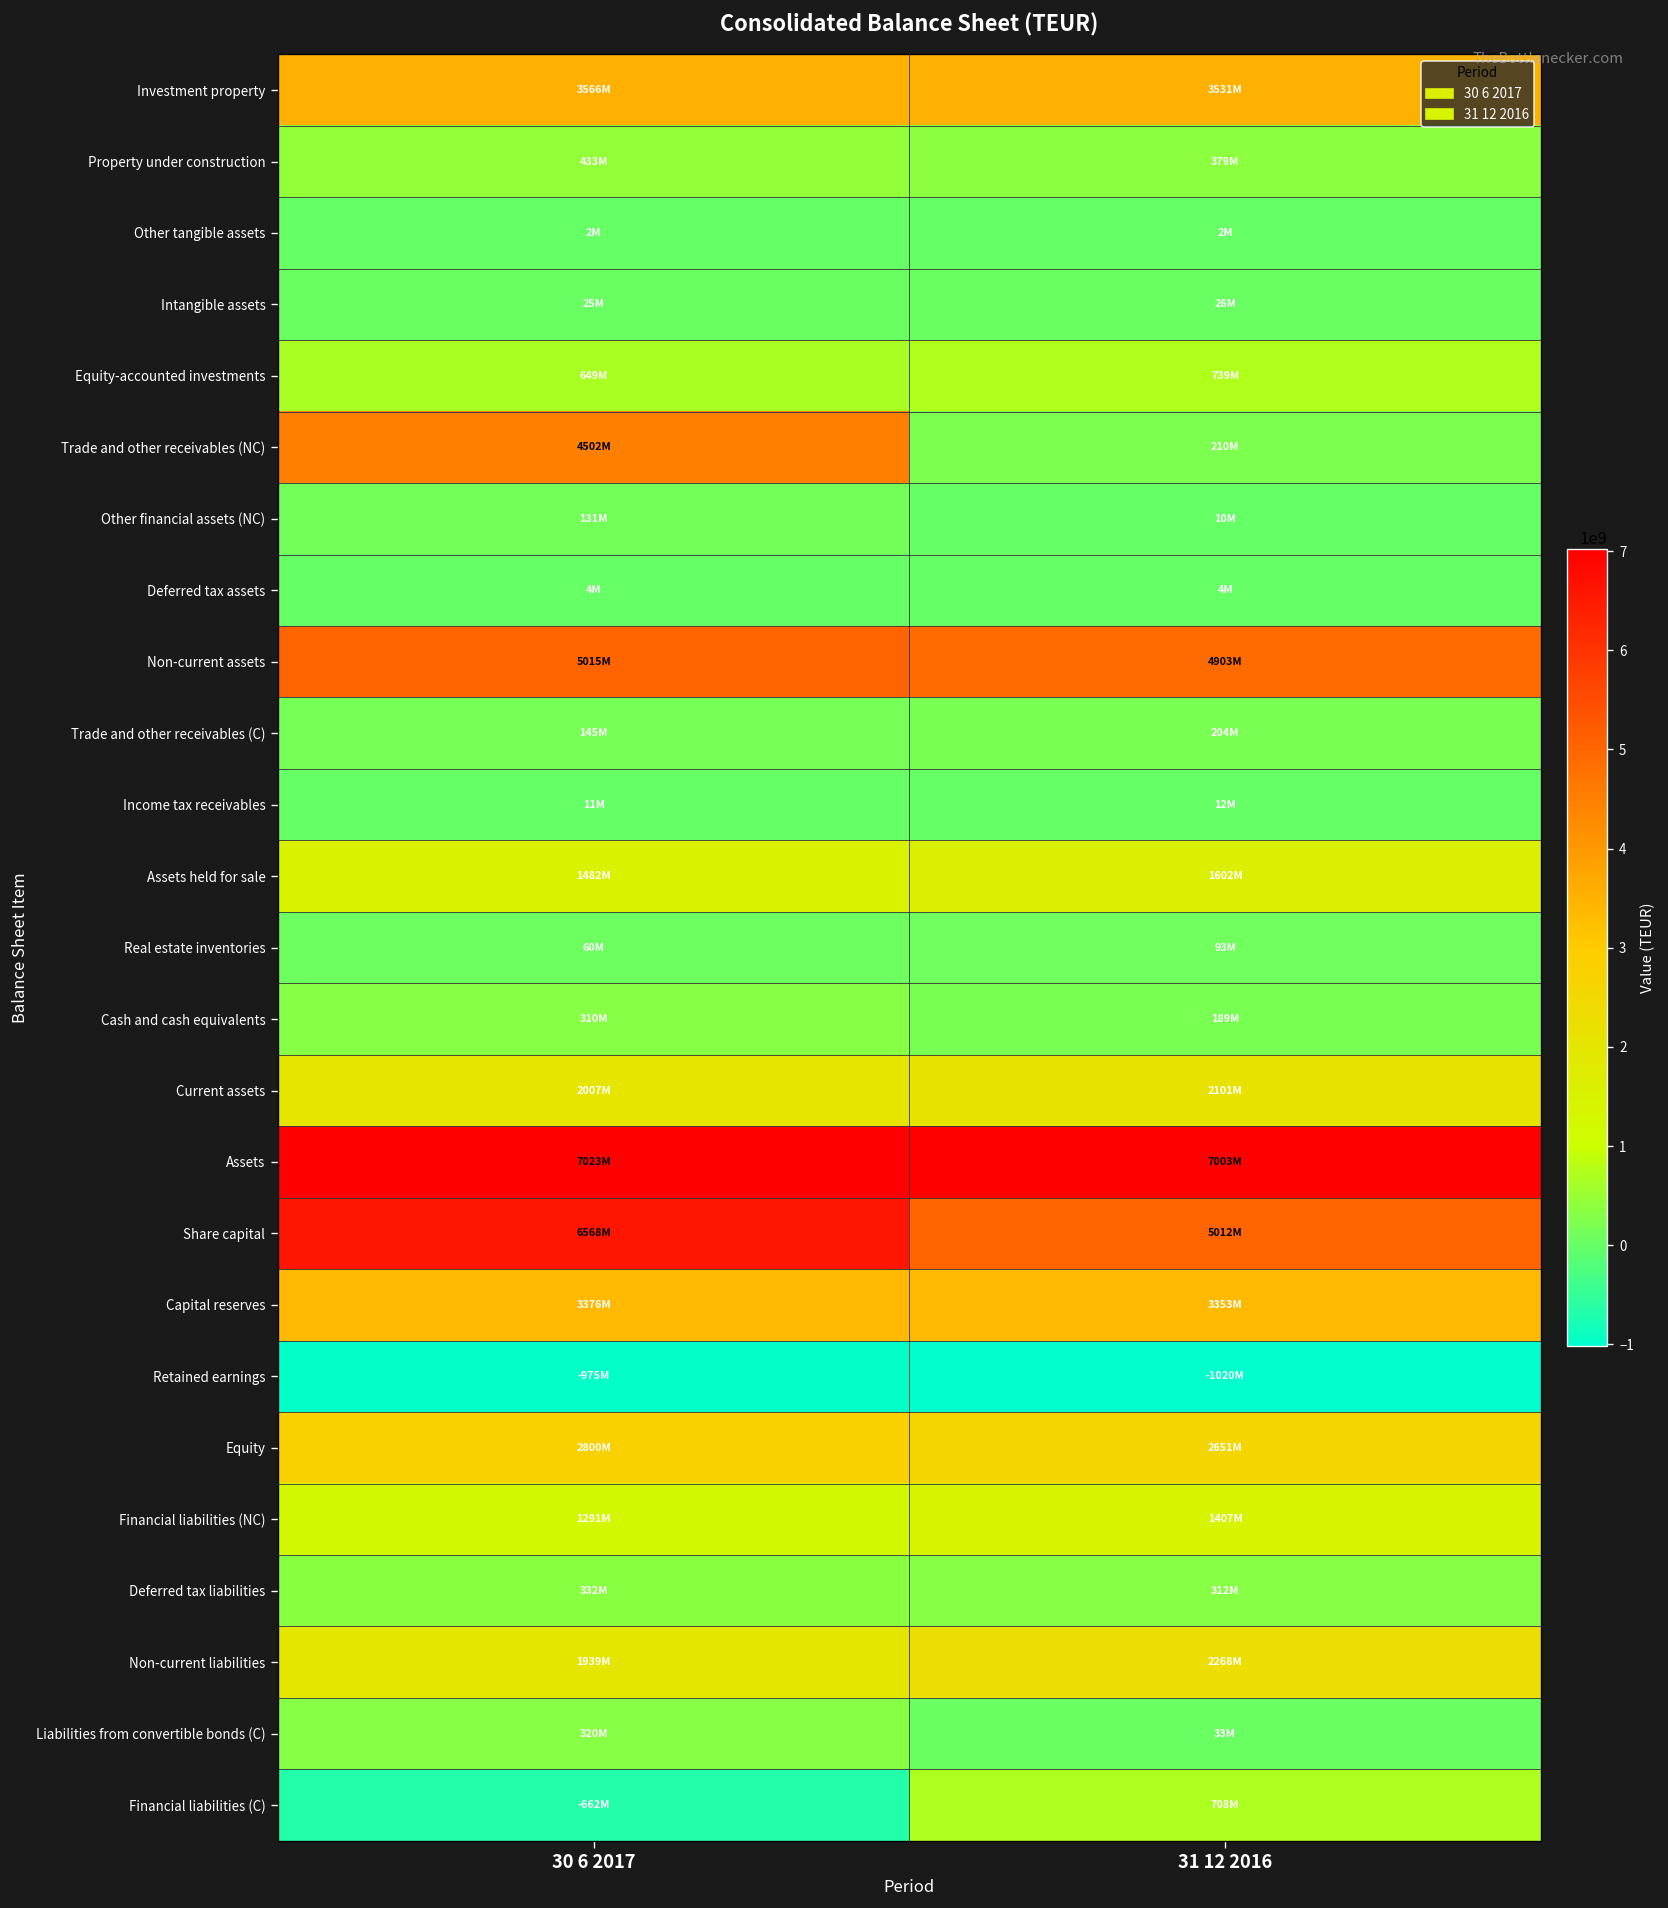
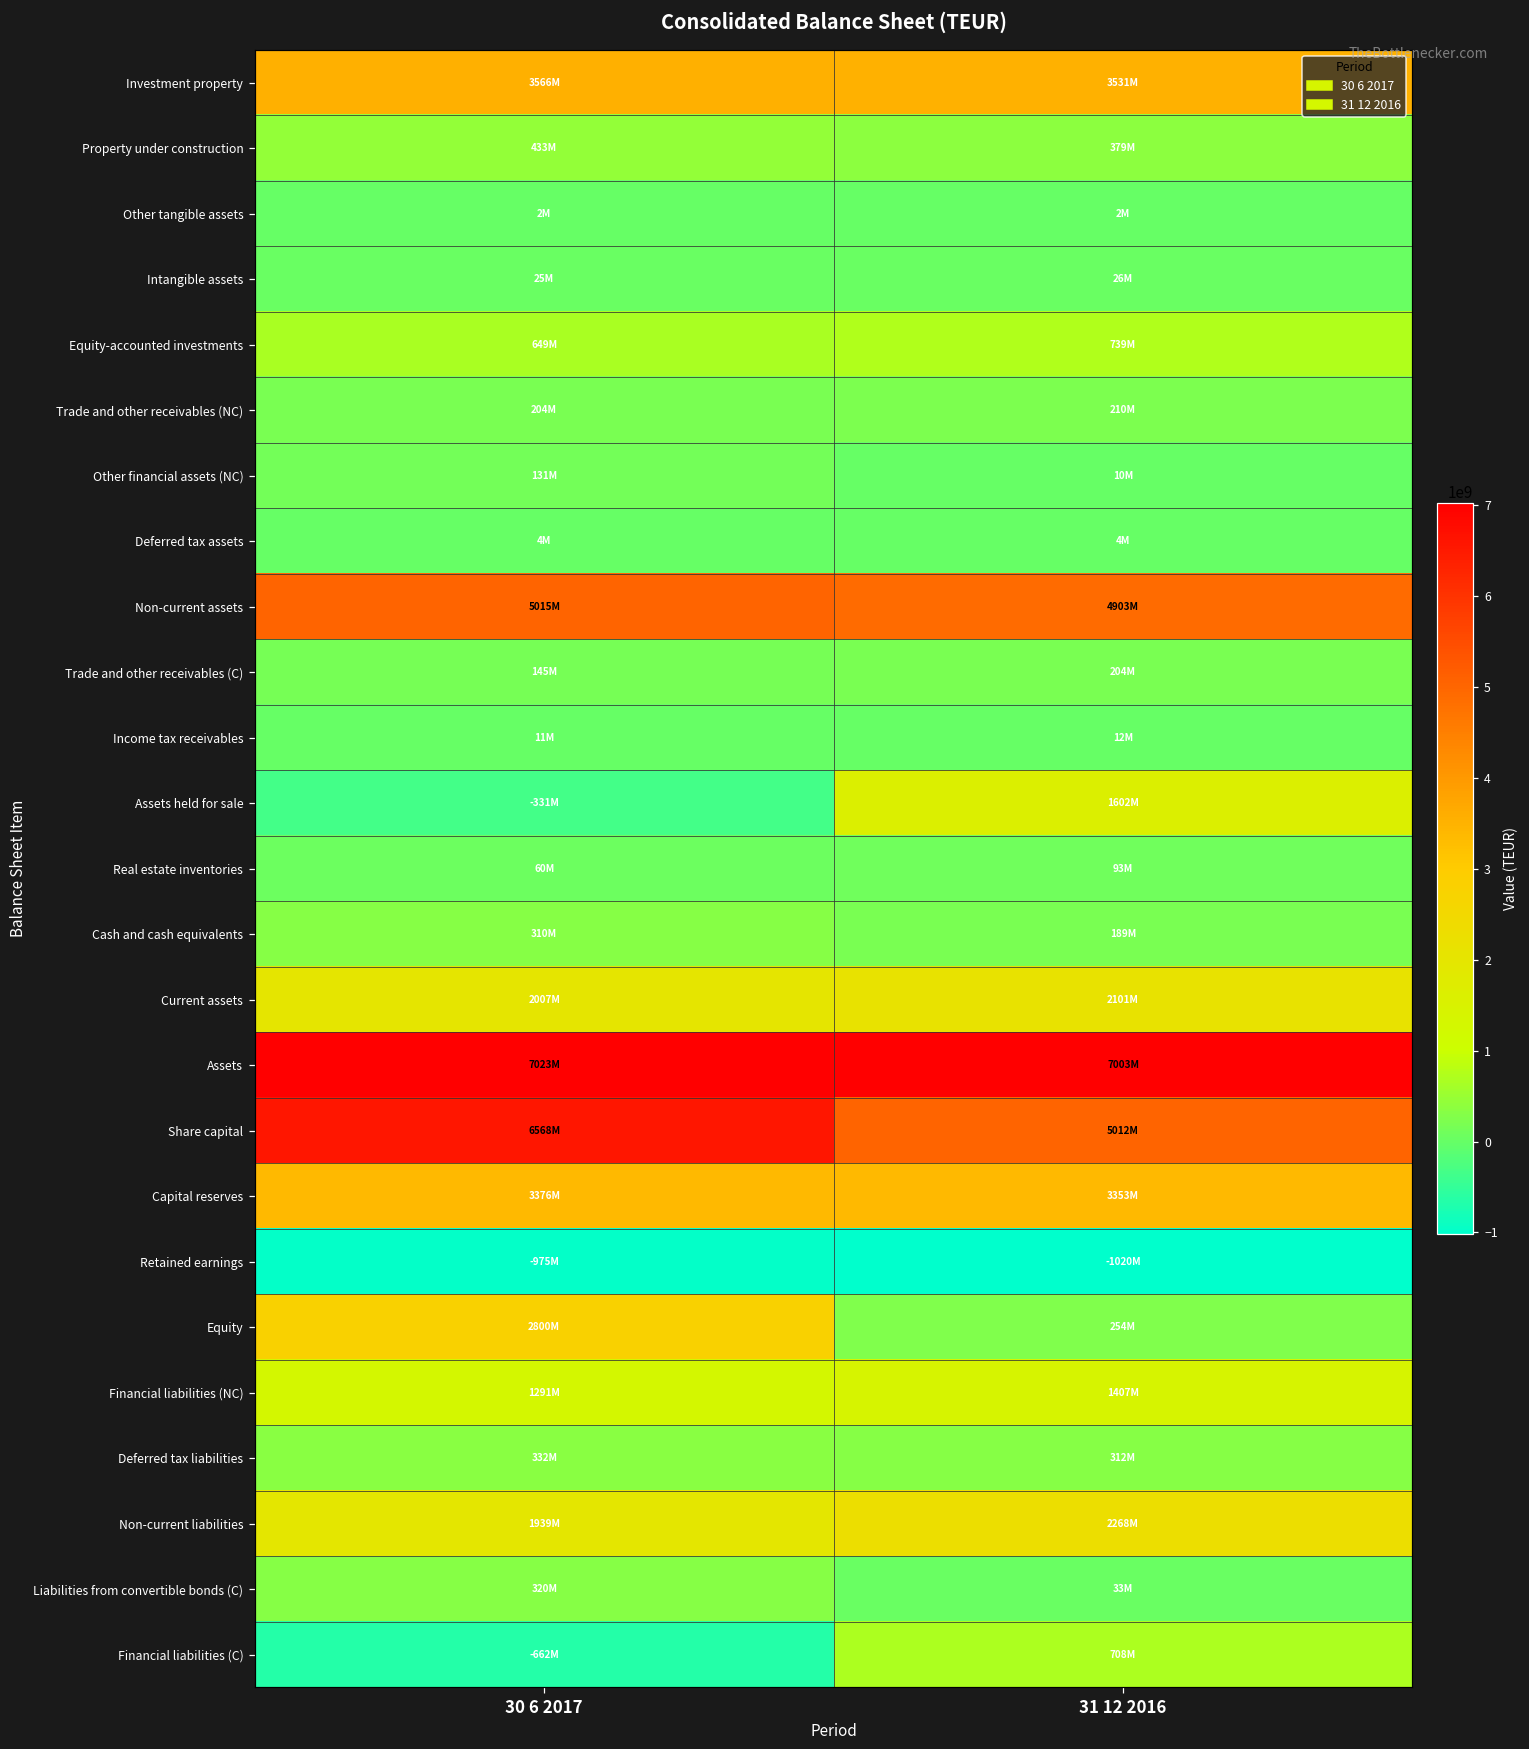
  {
    "Investment property": {
      "30 6 2017": "3566M",
      "31 12 2016": "3531M"
    },
    "Property under construction": {
      "30 6 2017": "433M",
      "31 12 2016": "379M"
    },
    "Other tangible assets": {
      "30 6 2017": "2M",
      "31 12 2016": "2M"
    },
    "Intangible assets": {
      "30 6 2017": "25M",
      "31 12 2016": "26M"
    },
    "Equity-accounted investments": {
      "30 6 2017": "649M",
      "31 12 2016": "739M"
    },
    "Trade and other receivables (NC)": {
-     "30 6 2017": "4502M",
+     "30 6 2017": "204M",
      "31 12 2016": "210M"
    },
    "Other financial assets (NC)": {
      "30 6 2017": "131M",
      "31 12 2016": "10M"
    },
    "Deferred tax assets": {
      "30 6 2017": "4M",
      "31 12 2016": "4M"
    },
    "Non-current assets": {
      "30 6 2017": "5015M",
      "31 12 2016": "4903M"
    },
    "Trade and other receivables (C)": {
      "30 6 2017": "145M",
      "31 12 2016": "204M"
    },
    "Income tax receivables": {
      "30 6 2017": "11M",
      "31 12 2016": "12M"
    },
    "Assets held for sale": {
-     "30 6 2017": "1482M",
+     "30 6 2017": "-331M",
      "31 12 2016": "1602M"
    },
    "Real estate inventories": {
      "30 6 2017": "60M",
      "31 12 2016": "93M"
    },
    "Cash and cash equivalents": {
      "30 6 2017": "310M",
      "31 12 2016": "189M"
    },
    "Current assets": {
      "30 6 2017": "2007M",
      "31 12 2016": "2101M"
    },
    "Assets": {
      "30 6 2017": "7023M",
      "31 12 2016": "7003M"
    },
    "Share capital": {
      "30 6 2017": "6568M",
      "31 12 2016": "5012M"
    },
    "Capital reserves": {
      "30 6 2017": "3376M",
      "31 12 2016": "3353M"
    },
    "Retained earnings": {
      "30 6 2017": "-975M",
      "31 12 2016": "-1020M"
    },
    "Equity": {
      "30 6 2017": "2800M",
-     "31 12 2016": "2651M"
+     "31 12 2016": "254M"
    },
    "Financial liabilities (NC)": {
      "30 6 2017": "1291M",
      "31 12 2016": "1407M"
    },
    "Deferred tax liabilities": {
      "30 6 2017": "332M",
      "31 12 2016": "312M"
    },
    "Non-current liabilities": {
      "30 6 2017": "1939M",
      "31 12 2016": "2268M"
    },
    "Liabilities from convertible bonds (C)": {
      "30 6 2017": "320M",
      "31 12 2016": "33M"
    },
    "Financial liabilities (C)": {
      "30 6 2017": "-662M",
      "31 12 2016": "708M"
    }
  }
